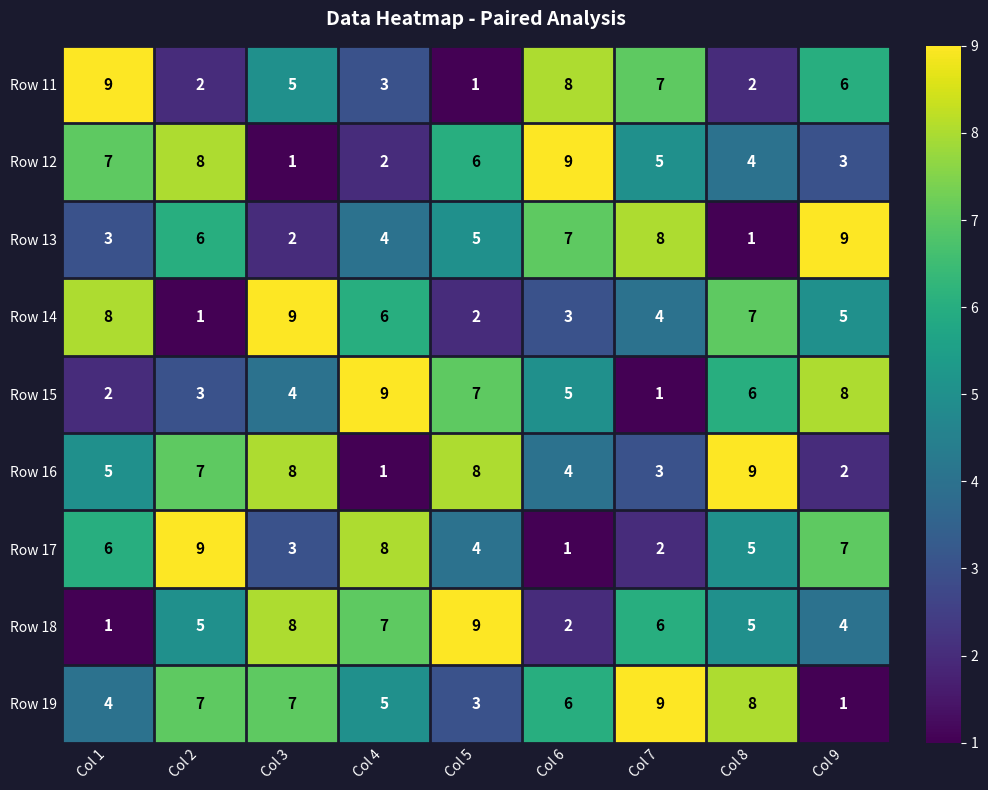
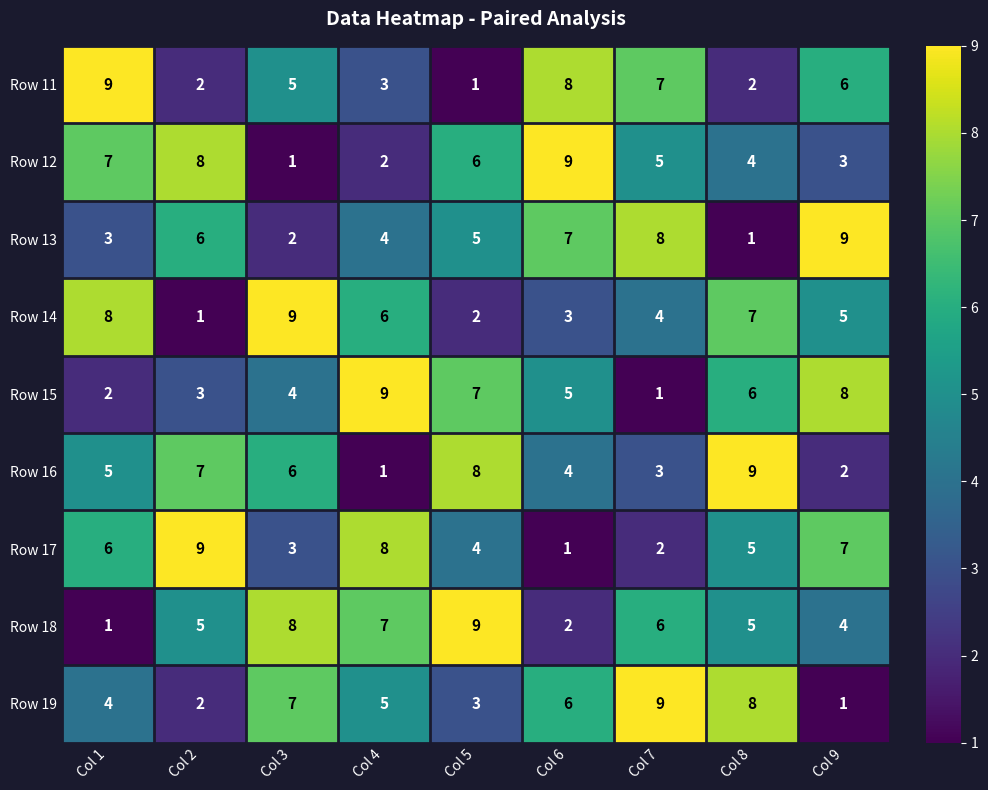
  {
    "Row 11": {
      "Col 1": 9,
      "Col 2": 2,
      "Col 3": 5,
      "Col 4": 3,
      "Col 5": 1,
      "Col 6": 8,
      "Col 7": 7,
      "Col 8": 2,
      "Col 9": 6
    },
    "Row 12": {
      "Col 1": 7,
      "Col 2": 8,
      "Col 3": 1,
      "Col 4": 2,
      "Col 5": 6,
      "Col 6": 9,
      "Col 7": 5,
      "Col 8": 4,
      "Col 9": 3
    },
    "Row 13": {
      "Col 1": 3,
      "Col 2": 6,
      "Col 3": 2,
      "Col 4": 4,
      "Col 5": 5,
      "Col 6": 7,
      "Col 7": 8,
      "Col 8": 1,
      "Col 9": 9
    },
    "Row 14": {
      "Col 1": 8,
      "Col 2": 1,
      "Col 3": 9,
      "Col 4": 6,
      "Col 5": 2,
      "Col 6": 3,
      "Col 7": 4,
      "Col 8": 7,
      "Col 9": 5
    },
    "Row 15": {
      "Col 1": 2,
      "Col 2": 3,
      "Col 3": 4,
      "Col 4": 9,
      "Col 5": 7,
      "Col 6": 5,
      "Col 7": 1,
      "Col 8": 6,
      "Col 9": 8
    },
    "Row 16": {
      "Col 1": 5,
      "Col 2": 7,
-     "Col 3": 8,
+     "Col 3": 6,
      "Col 4": 1,
      "Col 5": 8,
      "Col 6": 4,
      "Col 7": 3,
      "Col 8": 9,
      "Col 9": 2
    },
    "Row 17": {
      "Col 1": 6,
      "Col 2": 9,
      "Col 3": 3,
      "Col 4": 8,
      "Col 5": 4,
      "Col 6": 1,
      "Col 7": 2,
      "Col 8": 5,
      "Col 9": 7
    },
    "Row 18": {
      "Col 1": 1,
      "Col 2": 5,
      "Col 3": 8,
      "Col 4": 7,
      "Col 5": 9,
      "Col 6": 2,
      "Col 7": 6,
      "Col 8": 5,
      "Col 9": 4
    },
    "Row 19": {
      "Col 1": 4,
-     "Col 2": 7,
+     "Col 2": 2,
      "Col 3": 7,
      "Col 4": 5,
      "Col 5": 3,
      "Col 6": 6,
      "Col 7": 9,
      "Col 8": 8,
      "Col 9": 1
    }
  }
